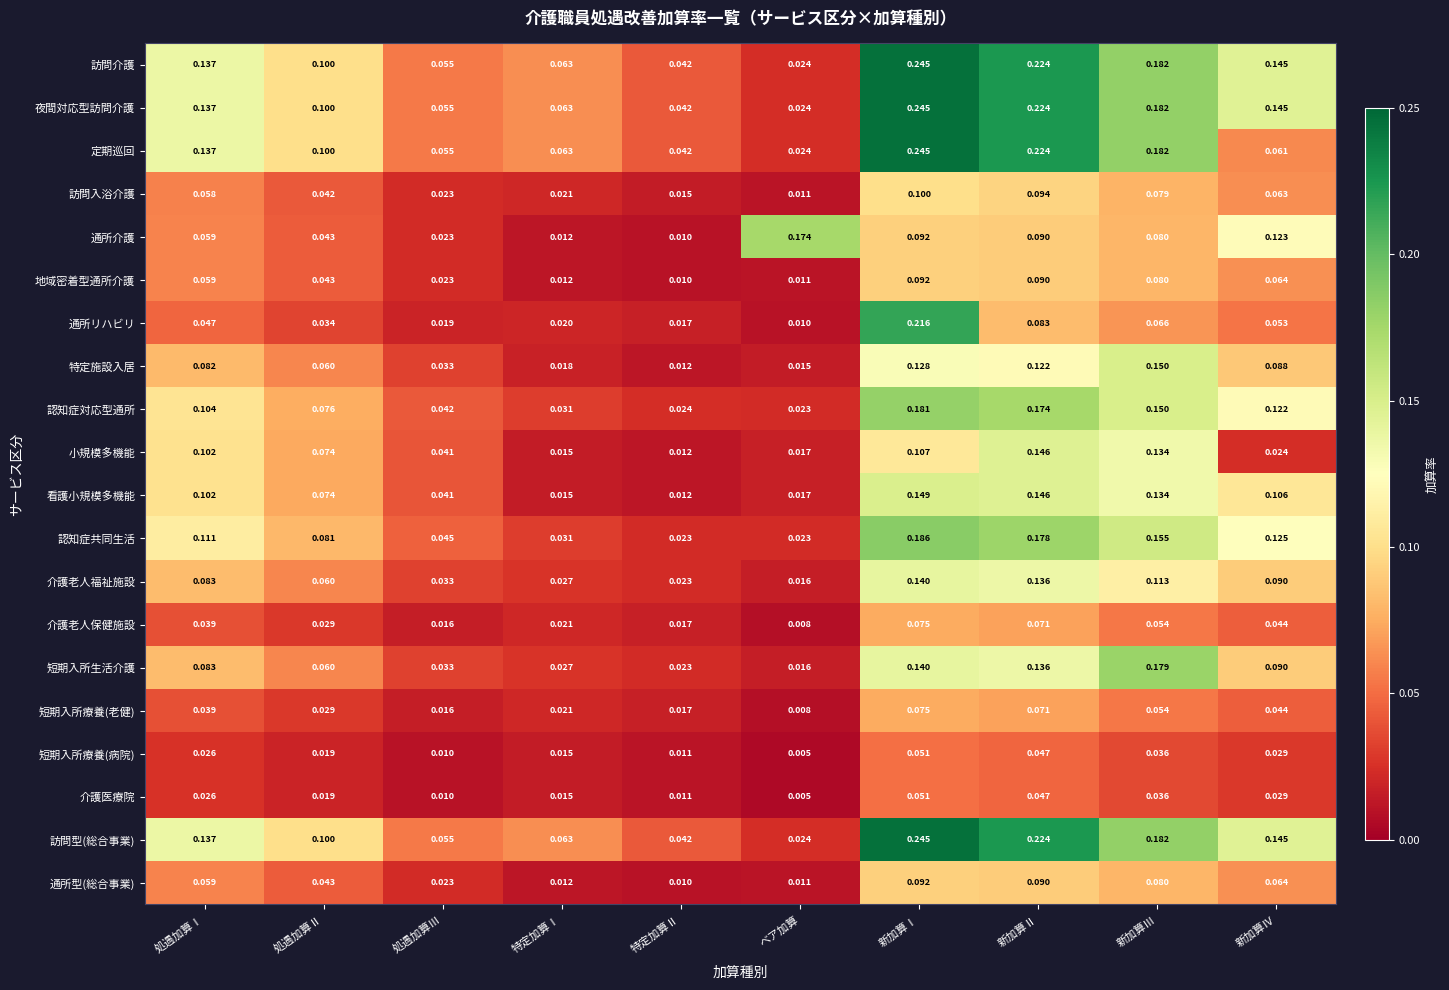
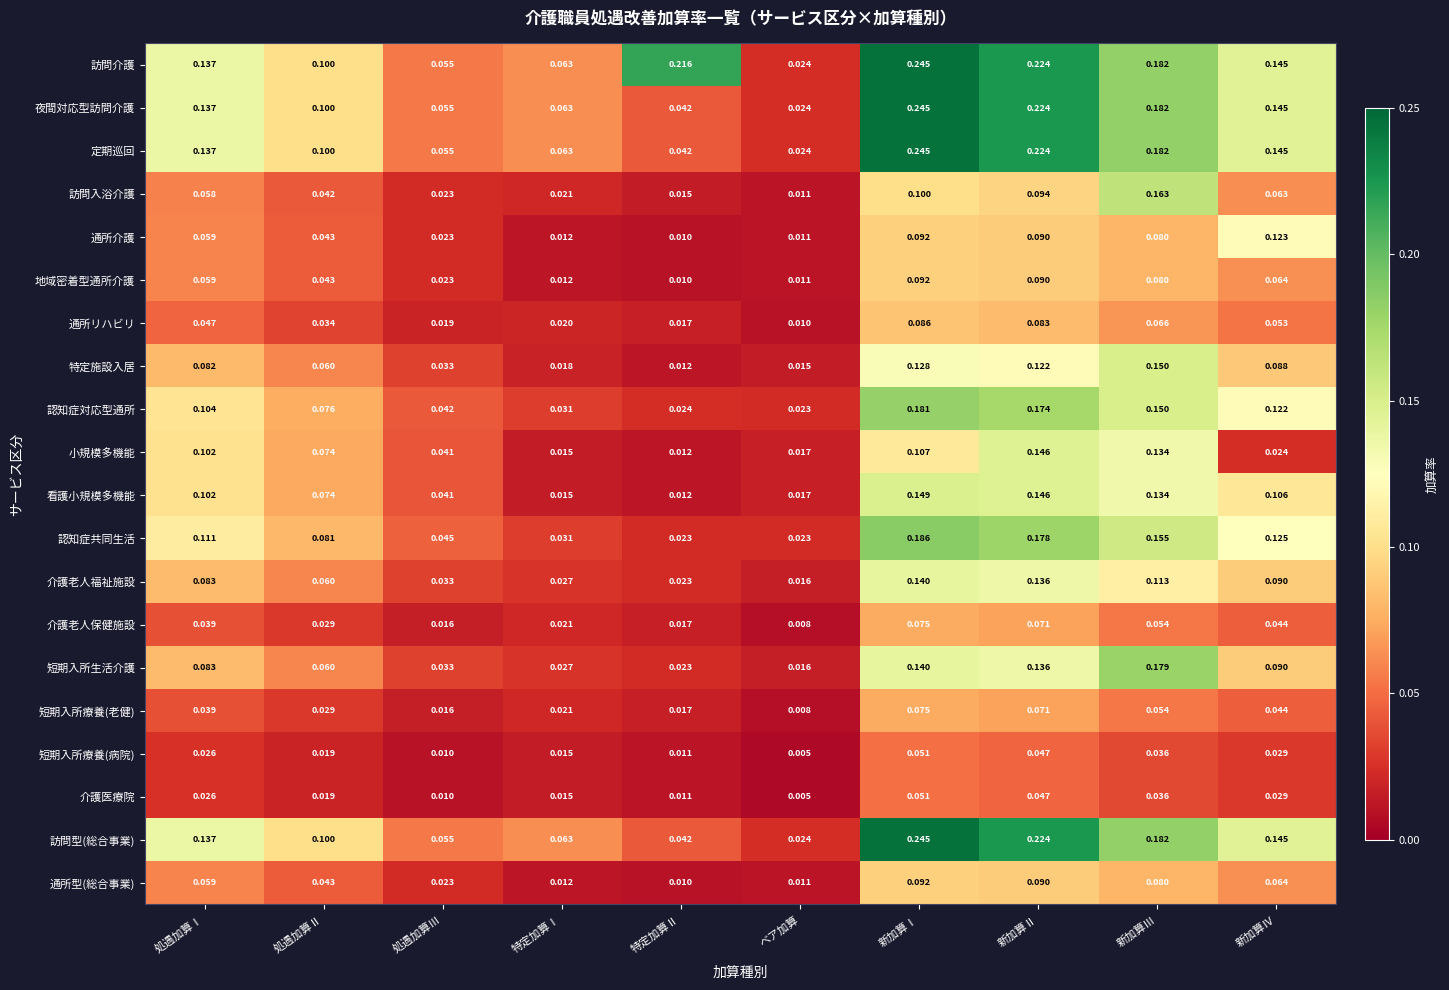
  {
    "訪問介護": {
      "処遇加算Ⅰ": 0.137,
      "処遇加算Ⅱ": 0.100,
      "処遇加算Ⅲ": 0.055,
      "特定加算Ⅰ": 0.063,
-     "特定加算Ⅱ": 0.042,
+     "特定加算Ⅱ": 0.216,
      "ベア加算": 0.024,
      "新加算Ⅰ": 0.245,
      "新加算Ⅱ": 0.224,
      "新加算Ⅲ": 0.182,
      "新加算Ⅳ": 0.145
    },
    "夜間対応型訪問介護": {
      "処遇加算Ⅰ": 0.137,
      "処遇加算Ⅱ": 0.100,
      "処遇加算Ⅲ": 0.055,
      "特定加算Ⅰ": 0.063,
      "特定加算Ⅱ": 0.042,
      "ベア加算": 0.024,
      "新加算Ⅰ": 0.245,
      "新加算Ⅱ": 0.224,
      "新加算Ⅲ": 0.182,
      "新加算Ⅳ": 0.145
    },
    "定期巡回": {
      "処遇加算Ⅰ": 0.137,
      "処遇加算Ⅱ": 0.100,
      "処遇加算Ⅲ": 0.055,
      "特定加算Ⅰ": 0.063,
      "特定加算Ⅱ": 0.042,
      "ベア加算": 0.024,
      "新加算Ⅰ": 0.245,
      "新加算Ⅱ": 0.224,
      "新加算Ⅲ": 0.182,
-     "新加算Ⅳ": 0.061
+     "新加算Ⅳ": 0.145
    },
    "訪問入浴介護": {
      "処遇加算Ⅰ": 0.058,
      "処遇加算Ⅱ": 0.042,
      "処遇加算Ⅲ": 0.023,
      "特定加算Ⅰ": 0.021,
      "特定加算Ⅱ": 0.015,
      "ベア加算": 0.011,
      "新加算Ⅰ": 0.100,
      "新加算Ⅱ": 0.094,
-     "新加算Ⅲ": 0.079,
+     "新加算Ⅲ": 0.163,
      "新加算Ⅳ": 0.063
    },
    "通所介護": {
      "処遇加算Ⅰ": 0.059,
      "処遇加算Ⅱ": 0.043,
      "処遇加算Ⅲ": 0.023,
      "特定加算Ⅰ": 0.012,
      "特定加算Ⅱ": 0.010,
-     "ベア加算": 0.174,
+     "ベア加算": 0.011,
      "新加算Ⅰ": 0.092,
      "新加算Ⅱ": 0.090,
      "新加算Ⅲ": 0.080,
      "新加算Ⅳ": 0.123
    },
    "地域密着型通所介護": {
      "処遇加算Ⅰ": 0.059,
      "処遇加算Ⅱ": 0.043,
      "処遇加算Ⅲ": 0.023,
      "特定加算Ⅰ": 0.012,
      "特定加算Ⅱ": 0.010,
      "ベア加算": 0.011,
      "新加算Ⅰ": 0.092,
      "新加算Ⅱ": 0.090,
      "新加算Ⅲ": 0.080,
      "新加算Ⅳ": 0.064
    },
    "通所リハビリ": {
      "処遇加算Ⅰ": 0.047,
      "処遇加算Ⅱ": 0.034,
      "処遇加算Ⅲ": 0.019,
      "特定加算Ⅰ": 0.020,
      "特定加算Ⅱ": 0.017,
      "ベア加算": 0.010,
-     "新加算Ⅰ": 0.216,
+     "新加算Ⅰ": 0.086,
      "新加算Ⅱ": 0.083,
      "新加算Ⅲ": 0.066,
      "新加算Ⅳ": 0.053
    },
    "特定施設入居": {
      "処遇加算Ⅰ": 0.082,
      "処遇加算Ⅱ": 0.060,
      "処遇加算Ⅲ": 0.033,
      "特定加算Ⅰ": 0.018,
      "特定加算Ⅱ": 0.012,
      "ベア加算": 0.015,
      "新加算Ⅰ": 0.128,
      "新加算Ⅱ": 0.122,
      "新加算Ⅲ": 0.150,
      "新加算Ⅳ": 0.088
    },
    "認知症対応型通所": {
      "処遇加算Ⅰ": 0.104,
      "処遇加算Ⅱ": 0.076,
      "処遇加算Ⅲ": 0.042,
      "特定加算Ⅰ": 0.031,
      "特定加算Ⅱ": 0.024,
      "ベア加算": 0.023,
      "新加算Ⅰ": 0.181,
      "新加算Ⅱ": 0.174,
      "新加算Ⅲ": 0.150,
      "新加算Ⅳ": 0.122
    },
    "小規模多機能": {
      "処遇加算Ⅰ": 0.102,
      "処遇加算Ⅱ": 0.074,
      "処遇加算Ⅲ": 0.041,
      "特定加算Ⅰ": 0.015,
      "特定加算Ⅱ": 0.012,
      "ベア加算": 0.017,
      "新加算Ⅰ": 0.107,
      "新加算Ⅱ": 0.146,
      "新加算Ⅲ": 0.134,
      "新加算Ⅳ": 0.024
    },
    "看護小規模多機能": {
      "処遇加算Ⅰ": 0.102,
      "処遇加算Ⅱ": 0.074,
      "処遇加算Ⅲ": 0.041,
      "特定加算Ⅰ": 0.015,
      "特定加算Ⅱ": 0.012,
      "ベア加算": 0.017,
      "新加算Ⅰ": 0.149,
      "新加算Ⅱ": 0.146,
      "新加算Ⅲ": 0.134,
      "新加算Ⅳ": 0.106
    },
    "認知症共同生活": {
      "処遇加算Ⅰ": 0.111,
      "処遇加算Ⅱ": 0.081,
      "処遇加算Ⅲ": 0.045,
      "特定加算Ⅰ": 0.031,
      "特定加算Ⅱ": 0.023,
      "ベア加算": 0.023,
      "新加算Ⅰ": 0.186,
      "新加算Ⅱ": 0.178,
      "新加算Ⅲ": 0.155,
      "新加算Ⅳ": 0.125
    },
    "介護老人福祉施設": {
      "処遇加算Ⅰ": 0.083,
      "処遇加算Ⅱ": 0.060,
      "処遇加算Ⅲ": 0.033,
      "特定加算Ⅰ": 0.027,
      "特定加算Ⅱ": 0.023,
      "ベア加算": 0.016,
      "新加算Ⅰ": 0.140,
      "新加算Ⅱ": 0.136,
      "新加算Ⅲ": 0.113,
      "新加算Ⅳ": 0.090
    },
    "介護老人保健施設": {
      "処遇加算Ⅰ": 0.039,
      "処遇加算Ⅱ": 0.029,
      "処遇加算Ⅲ": 0.016,
      "特定加算Ⅰ": 0.021,
      "特定加算Ⅱ": 0.017,
      "ベア加算": 0.008,
      "新加算Ⅰ": 0.075,
      "新加算Ⅱ": 0.071,
      "新加算Ⅲ": 0.054,
      "新加算Ⅳ": 0.044
    },
    "短期入所生活介護": {
      "処遇加算Ⅰ": 0.083,
      "処遇加算Ⅱ": 0.060,
      "処遇加算Ⅲ": 0.033,
      "特定加算Ⅰ": 0.027,
      "特定加算Ⅱ": 0.023,
      "ベア加算": 0.016,
      "新加算Ⅰ": 0.140,
      "新加算Ⅱ": 0.136,
      "新加算Ⅲ": 0.179,
      "新加算Ⅳ": 0.090
    },
    "短期入所療養(老健)": {
      "処遇加算Ⅰ": 0.039,
      "処遇加算Ⅱ": 0.029,
      "処遇加算Ⅲ": 0.016,
      "特定加算Ⅰ": 0.021,
      "特定加算Ⅱ": 0.017,
      "ベア加算": 0.008,
      "新加算Ⅰ": 0.075,
      "新加算Ⅱ": 0.071,
      "新加算Ⅲ": 0.054,
      "新加算Ⅳ": 0.044
    },
    "短期入所療養(病院)": {
      "処遇加算Ⅰ": 0.026,
      "処遇加算Ⅱ": 0.019,
      "処遇加算Ⅲ": 0.010,
      "特定加算Ⅰ": 0.015,
      "特定加算Ⅱ": 0.011,
      "ベア加算": 0.005,
      "新加算Ⅰ": 0.051,
      "新加算Ⅱ": 0.047,
      "新加算Ⅲ": 0.036,
      "新加算Ⅳ": 0.029
    },
    "介護医療院": {
      "処遇加算Ⅰ": 0.026,
      "処遇加算Ⅱ": 0.019,
      "処遇加算Ⅲ": 0.010,
      "特定加算Ⅰ": 0.015,
      "特定加算Ⅱ": 0.011,
      "ベア加算": 0.005,
      "新加算Ⅰ": 0.051,
      "新加算Ⅱ": 0.047,
      "新加算Ⅲ": 0.036,
      "新加算Ⅳ": 0.029
    },
    "訪問型(総合事業)": {
      "処遇加算Ⅰ": 0.137,
      "処遇加算Ⅱ": 0.100,
      "処遇加算Ⅲ": 0.055,
      "特定加算Ⅰ": 0.063,
      "特定加算Ⅱ": 0.042,
      "ベア加算": 0.024,
      "新加算Ⅰ": 0.245,
      "新加算Ⅱ": 0.224,
      "新加算Ⅲ": 0.182,
      "新加算Ⅳ": 0.145
    },
    "通所型(総合事業)": {
      "処遇加算Ⅰ": 0.059,
      "処遇加算Ⅱ": 0.043,
      "処遇加算Ⅲ": 0.023,
      "特定加算Ⅰ": 0.012,
      "特定加算Ⅱ": 0.010,
      "ベア加算": 0.011,
      "新加算Ⅰ": 0.092,
      "新加算Ⅱ": 0.090,
      "新加算Ⅲ": 0.080,
      "新加算Ⅳ": 0.064
    }
  }
